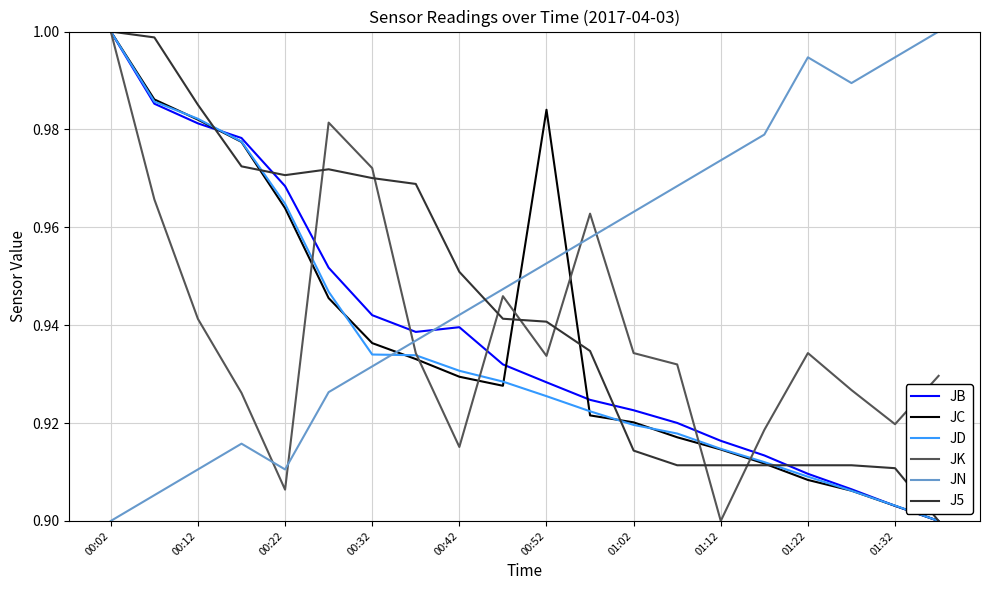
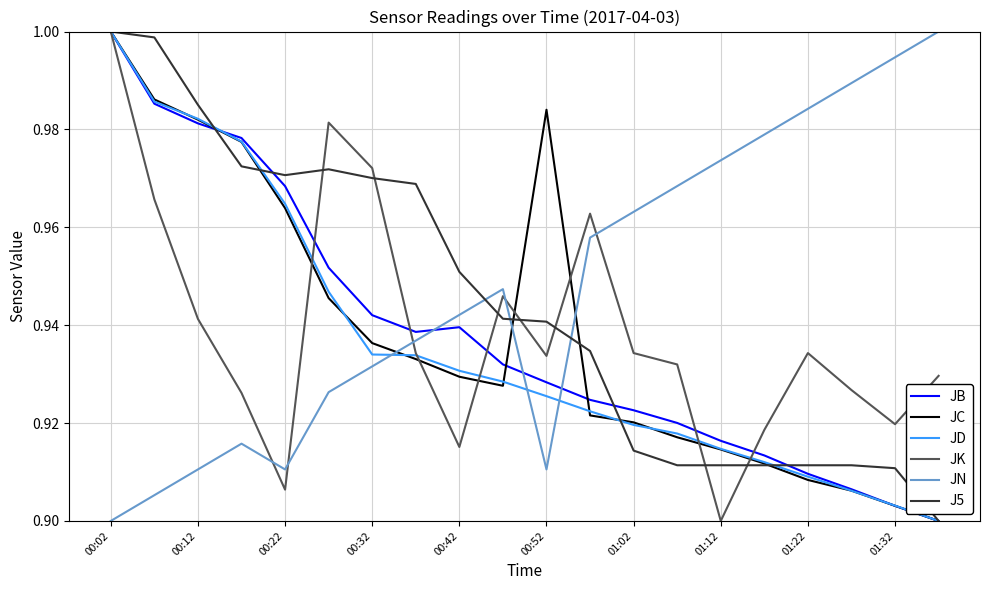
  {
    "JB": {
      "00:12": 0.981,
      "00:22": 0.968,
      "00:32": 0.942,
      "00:42": 0.940,
      "00:52": 0.928,
      "01:02": 0.923,
      "01:12": 0.916,
      "01:22": 0.910
    },
    "JC": {
      "00:22": 0.964,
      "00:32": 0.936,
      "00:42": 0.929,
      "00:52": 0.984,
      "01:02": 0.920,
      "01:22": 0.908
    },
    "JD": {
      "00:22": 0.965,
      "00:32": 0.934,
      "00:42": 0.931,
      "00:52": 0.925,
      "01:02": 0.920,
      "01:22": 0.909
    },
    "JN": {
      "00:02": 0.900,
      "00:12": 0.911,
      "00:22": 0.911,
      "00:32": 0.932,
      "00:42": 0.942,
-     "00:52": 0.953,
+     "00:52": 0.911,
      "01:02": 0.963,
      "01:12": 0.974,
-     "01:22": 0.995,
+     "01:22": 0.984,
      "01:32": 0.995
    }
  }
